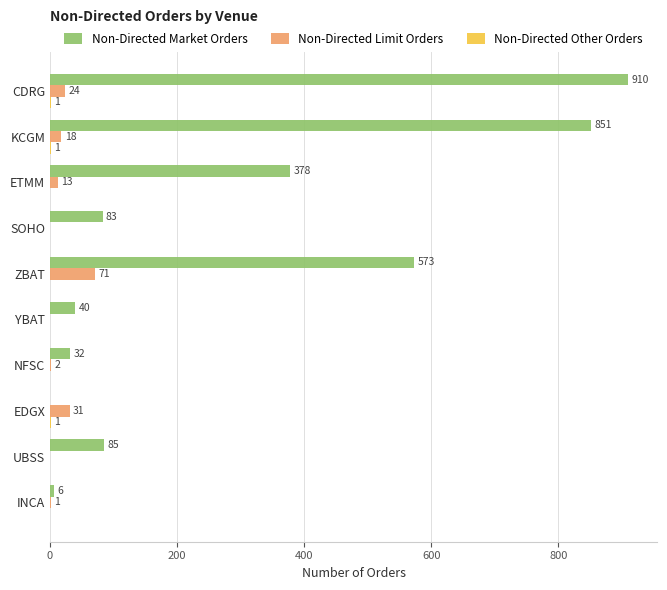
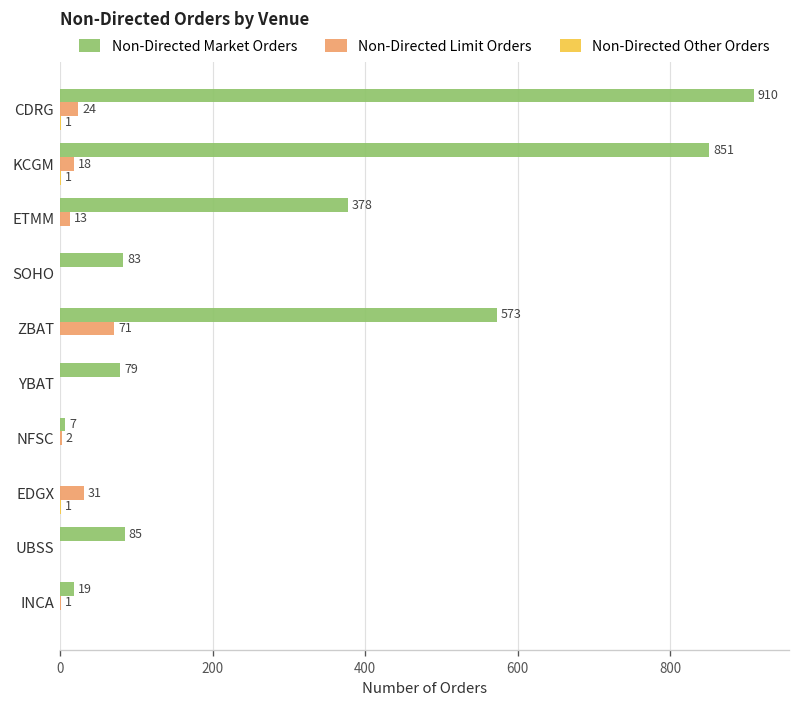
  {
    "Non-Directed Market Orders": {
      "CDRG": 910,
      "KCGM": 851,
      "ETMM": 378,
      "SOHO": 83,
      "ZBAT": 573,
-     "YBAT": 40,
-     "NFSC": 32,
+     "YBAT": 79,
+     "NFSC": 7,
      "UBSS": 85,
-     "INCA": 6
+     "INCA": 19
    }
  }
